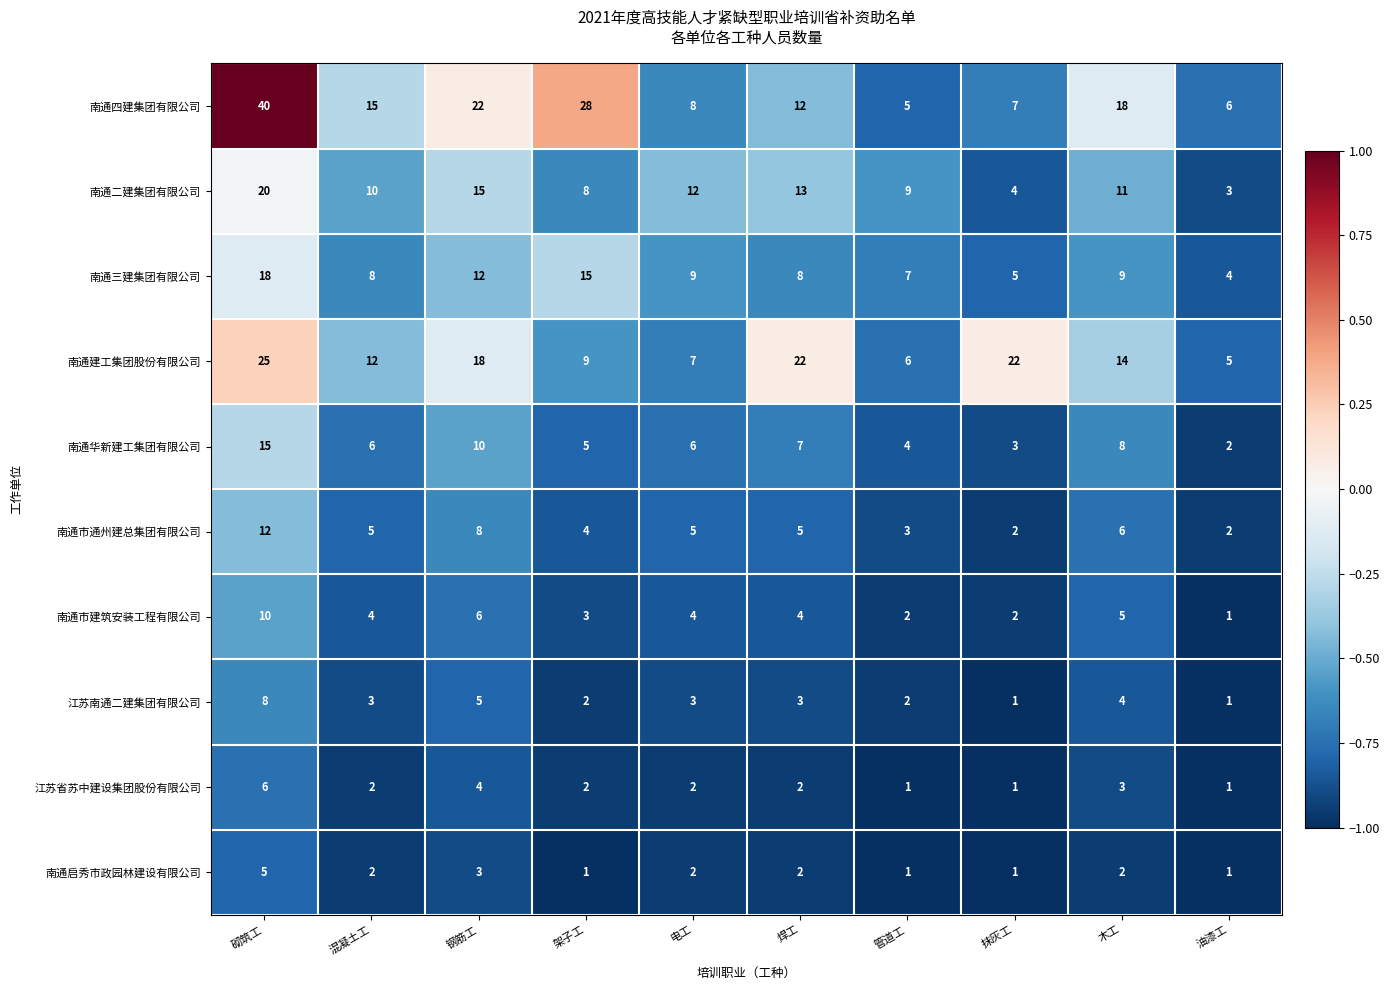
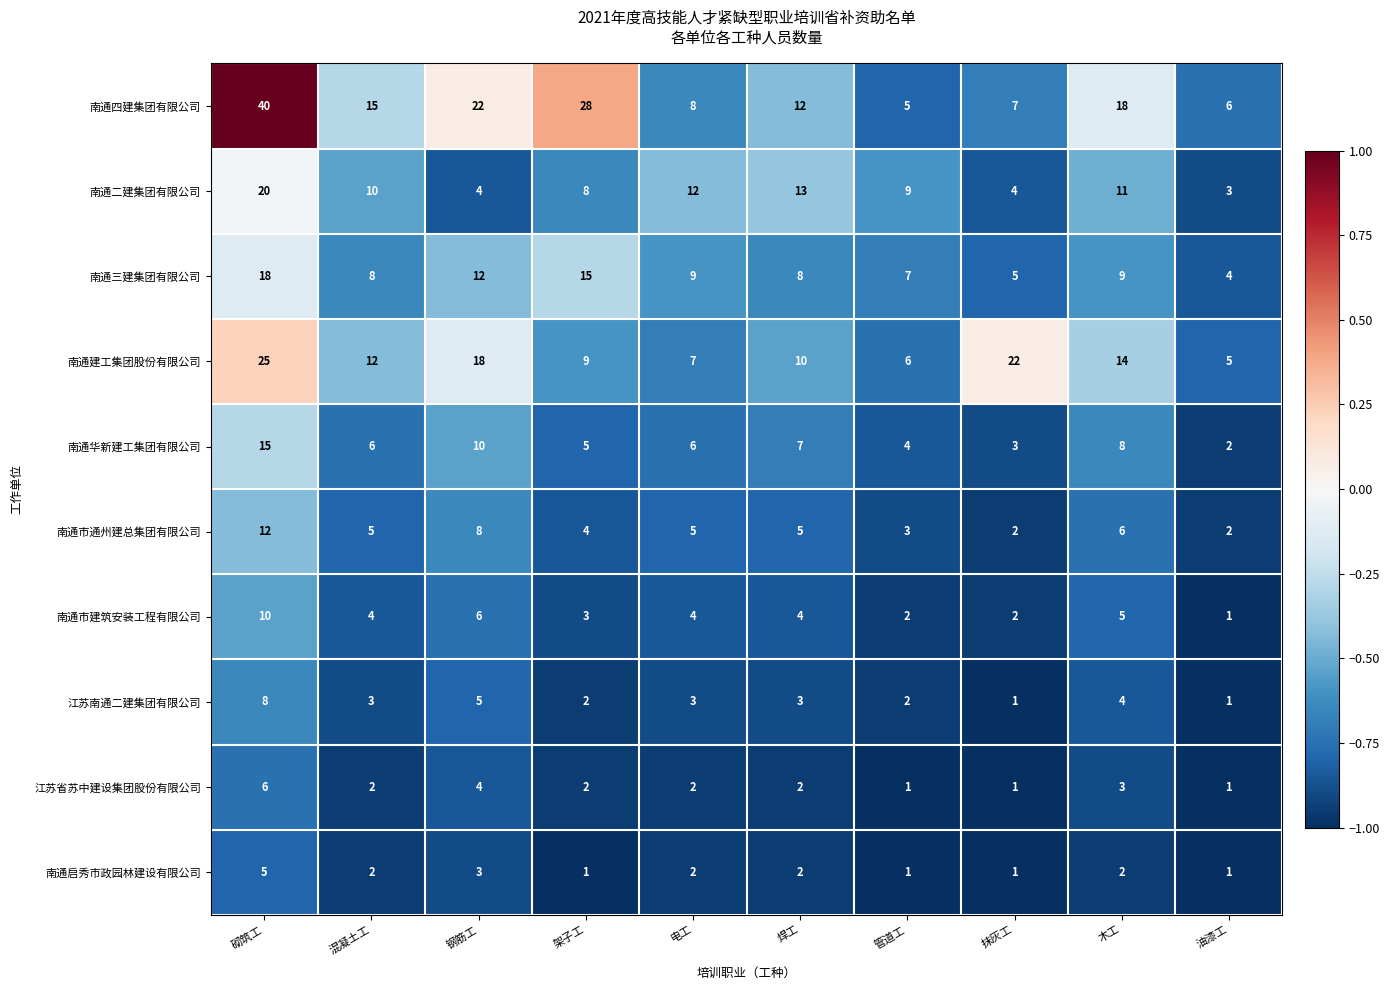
  {
    "南通四建集团有限公司": {
      "砌筑工": 40,
      "混凝土工": 15,
      "钢筋工": 22,
      "架子工": 28,
      "电工": 8,
      "焊工": 12,
      "管道工": 5,
      "抹灰工": 7,
      "木工": 18,
      "油漆工": 6
    },
    "南通二建集团有限公司": {
      "砌筑工": 20,
      "混凝土工": 10,
-     "钢筋工": 15,
+     "钢筋工": 4,
      "架子工": 8,
      "电工": 12,
      "焊工": 13,
      "管道工": 9,
      "抹灰工": 4,
      "木工": 11,
      "油漆工": 3
    },
    "南通三建集团有限公司": {
      "砌筑工": 18,
      "混凝土工": 8,
      "钢筋工": 12,
      "架子工": 15,
      "电工": 9,
      "焊工": 8,
      "管道工": 7,
      "抹灰工": 5,
      "木工": 9,
      "油漆工": 4
    },
    "南通建工集团股份有限公司": {
      "砌筑工": 25,
      "混凝土工": 12,
      "钢筋工": 18,
      "架子工": 9,
      "电工": 7,
-     "焊工": 22,
+     "焊工": 10,
      "管道工": 6,
      "抹灰工": 22,
      "木工": 14,
      "油漆工": 5
    },
    "南通华新建工集团有限公司": {
      "砌筑工": 15,
      "混凝土工": 6,
      "钢筋工": 10,
      "架子工": 5,
      "电工": 6,
      "焊工": 7,
      "管道工": 4,
      "抹灰工": 3,
      "木工": 8,
      "油漆工": 2
    },
    "南通市通州建总集团有限公司": {
      "砌筑工": 12,
      "混凝土工": 5,
      "钢筋工": 8,
      "架子工": 4,
      "电工": 5,
      "焊工": 5,
      "管道工": 3,
      "抹灰工": 2,
      "木工": 6,
      "油漆工": 2
    },
    "南通市建筑安装工程有限公司": {
      "砌筑工": 10,
      "混凝土工": 4,
      "钢筋工": 6,
      "架子工": 3,
      "电工": 4,
      "焊工": 4,
      "管道工": 2,
      "抹灰工": 2,
      "木工": 5,
      "油漆工": 1
    },
    "江苏南通二建集团有限公司": {
      "砌筑工": 8,
      "混凝土工": 3,
      "钢筋工": 5,
      "架子工": 2,
      "电工": 3,
      "焊工": 3,
      "管道工": 2,
      "抹灰工": 1,
      "木工": 4,
      "油漆工": 1
    },
    "江苏省苏中建设集团股份有限公司": {
      "砌筑工": 6,
      "混凝土工": 2,
      "钢筋工": 4,
      "架子工": 2,
      "电工": 2,
      "焊工": 2,
      "管道工": 1,
      "抹灰工": 1,
      "木工": 3,
      "油漆工": 1
    },
    "南通启秀市政园林建设有限公司": {
      "砌筑工": 5,
      "混凝土工": 2,
      "钢筋工": 3,
      "架子工": 1,
      "电工": 2,
      "焊工": 2,
      "管道工": 1,
      "抹灰工": 1,
      "木工": 2,
      "油漆工": 1
    }
  }
